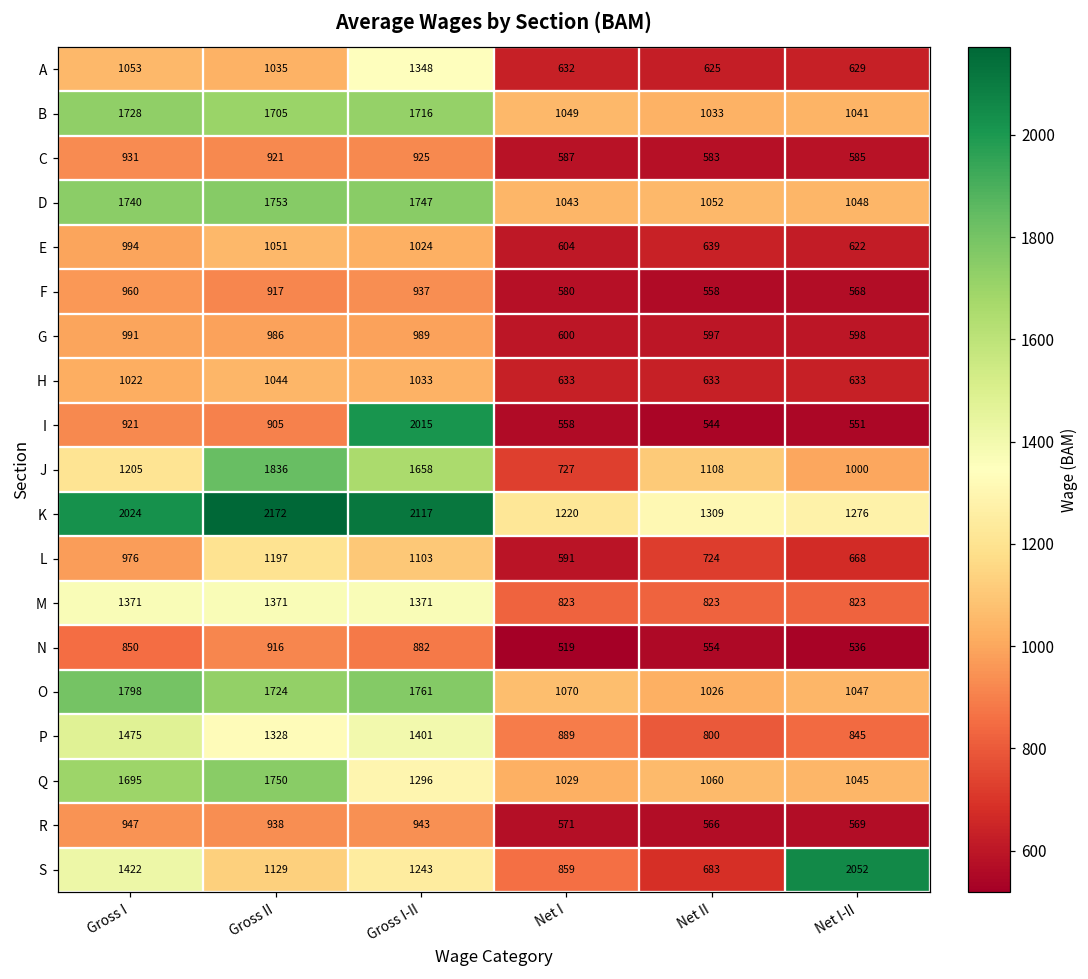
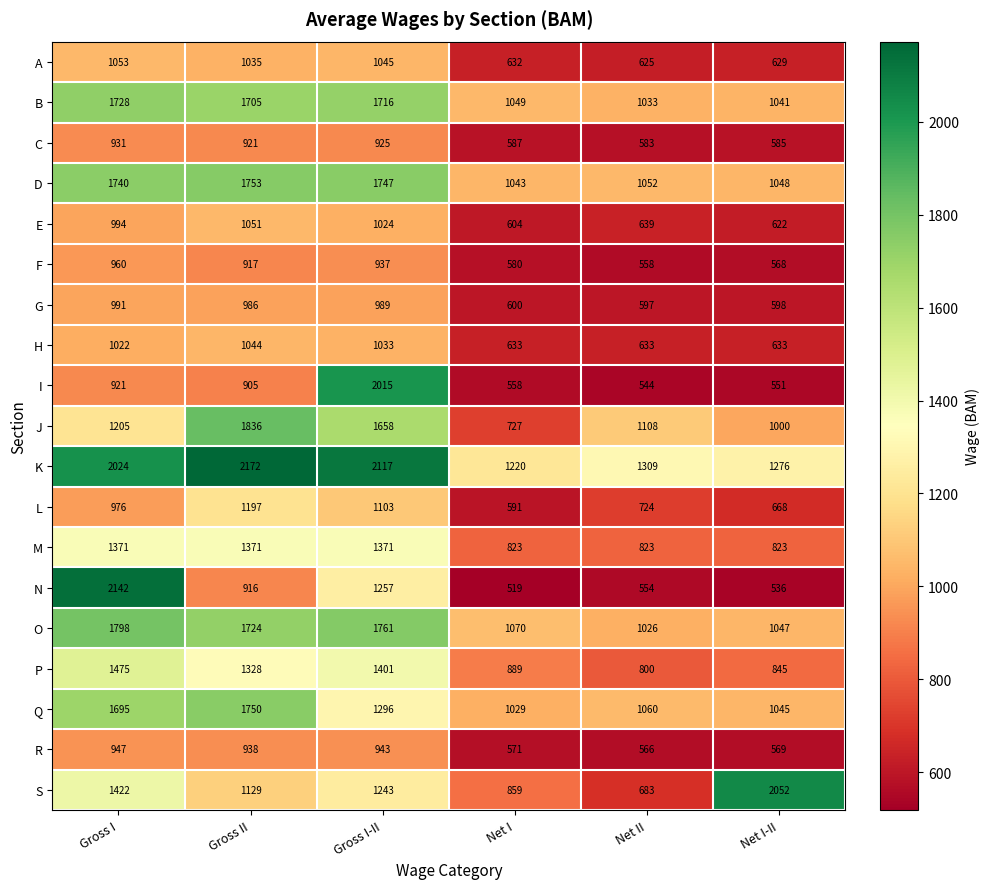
  {
    "A": {
      "Gross I": 1053,
      "Gross II": 1035,
-     "Gross I-II": 1348,
+     "Gross I-II": 1045,
      "Net I": 632,
      "Net II": 625,
      "Net I-II": 629
    },
    "B": {
      "Gross I": 1728,
      "Gross II": 1705,
      "Gross I-II": 1716,
      "Net I": 1049,
      "Net II": 1033,
      "Net I-II": 1041
    },
    "C": {
      "Gross I": 931,
      "Gross II": 921,
      "Gross I-II": 925,
      "Net I": 587,
      "Net II": 583,
      "Net I-II": 585
    },
    "D": {
      "Gross I": 1740,
      "Gross II": 1753,
      "Gross I-II": 1747,
      "Net I": 1043,
      "Net II": 1052,
      "Net I-II": 1048
    },
    "E": {
      "Gross I": 994,
      "Gross II": 1051,
      "Gross I-II": 1024,
      "Net I": 604,
      "Net II": 639,
      "Net I-II": 622
    },
    "F": {
      "Gross I": 960,
      "Gross II": 917,
      "Gross I-II": 937,
      "Net I": 580,
      "Net II": 558,
      "Net I-II": 568
    },
    "G": {
      "Gross I": 991,
      "Gross II": 986,
      "Gross I-II": 989,
      "Net I": 600,
      "Net II": 597,
      "Net I-II": 598
    },
    "H": {
      "Gross I": 1022,
      "Gross II": 1044,
      "Gross I-II": 1033,
      "Net I": 633,
      "Net II": 633,
      "Net I-II": 633
    },
    "I": {
      "Gross I": 921,
      "Gross II": 905,
      "Gross I-II": 2015,
      "Net I": 558,
      "Net II": 544,
      "Net I-II": 551
    },
    "J": {
      "Gross I": 1205,
      "Gross II": 1836,
      "Gross I-II": 1658,
      "Net I": 727,
      "Net II": 1108,
      "Net I-II": 1000
    },
    "K": {
      "Gross I": 2024,
      "Gross II": 2172,
      "Gross I-II": 2117,
      "Net I": 1220,
      "Net II": 1309,
      "Net I-II": 1276
    },
    "L": {
      "Gross I": 976,
      "Gross II": 1197,
      "Gross I-II": 1103,
      "Net I": 591,
      "Net II": 724,
      "Net I-II": 668
    },
    "M": {
      "Gross I": 1371,
      "Gross II": 1371,
      "Gross I-II": 1371,
      "Net I": 823,
      "Net II": 823,
      "Net I-II": 823
    },
    "N": {
-     "Gross I": 850,
+     "Gross I": 2142,
      "Gross II": 916,
-     "Gross I-II": 882,
+     "Gross I-II": 1257,
      "Net I": 519,
      "Net II": 554,
      "Net I-II": 536
    },
    "O": {
      "Gross I": 1798,
      "Gross II": 1724,
      "Gross I-II": 1761,
      "Net I": 1070,
      "Net II": 1026,
      "Net I-II": 1047
    },
    "P": {
      "Gross I": 1475,
      "Gross II": 1328,
      "Gross I-II": 1401,
      "Net I": 889,
      "Net II": 800,
      "Net I-II": 845
    },
    "Q": {
      "Gross I": 1695,
      "Gross II": 1750,
      "Gross I-II": 1296,
      "Net I": 1029,
      "Net II": 1060,
      "Net I-II": 1045
    },
    "R": {
      "Gross I": 947,
      "Gross II": 938,
      "Gross I-II": 943,
      "Net I": 571,
      "Net II": 566,
      "Net I-II": 569
    },
    "S": {
      "Gross I": 1422,
      "Gross II": 1129,
      "Gross I-II": 1243,
      "Net I": 859,
      "Net II": 683,
      "Net I-II": 2052
    }
  }
